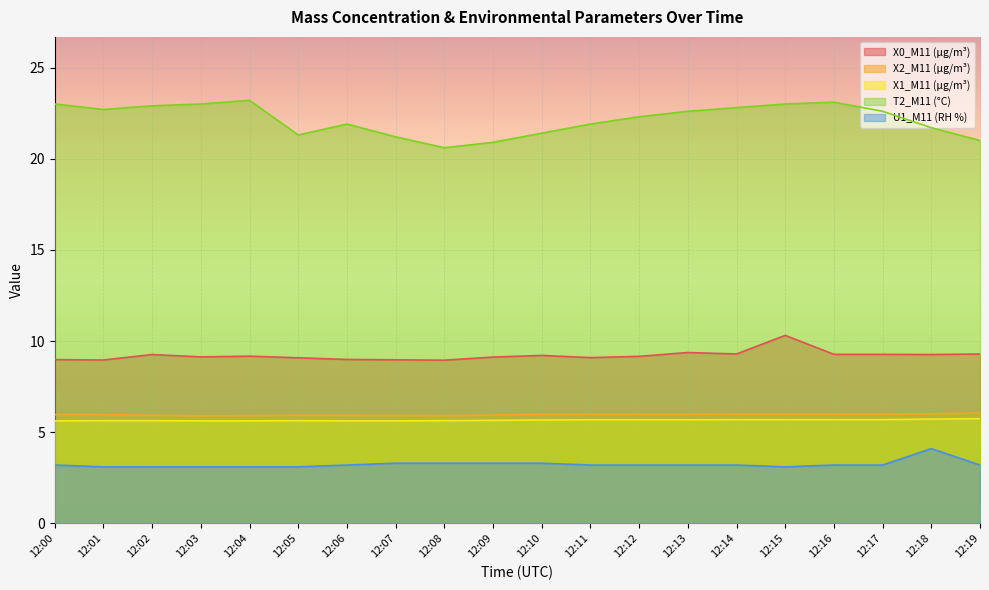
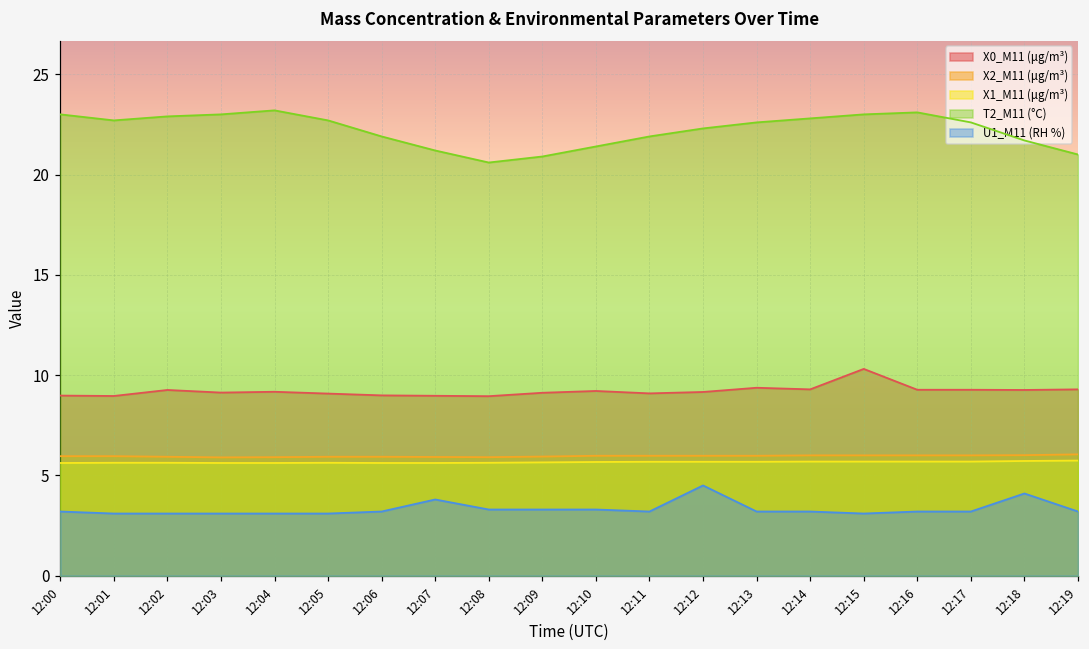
  {
    "X0_M11 (μg/m³)": {
      "12:00": 9.0,
      "12:01": 9.0,
      "12:02": 9.3,
      "12:03": 9.1,
      "12:04": 9.2,
      "12:05": 9.1,
      "12:06": 9.0,
      "12:07": 9.0,
      "12:08": 9.0,
      "12:09": 9.1,
      "12:10": 9.2,
      "12:11": 9.1,
      "12:12": 9.2,
      "12:13": 9.4,
      "12:14": 9.3,
      "12:15": 10.3,
      "12:16": 9.3,
      "12:17": 9.3,
      "12:18": 9.3,
      "12:19": 9.3
    },
    "T2_M11 (°C)": {
      "12:00": 23.0,
      "12:01": 22.7,
      "12:02": 22.9,
      "12:03": 23.0,
      "12:04": 23.2,
-     "12:05": 21.3,
+     "12:05": 22.7,
      "12:06": 21.9,
      "12:07": 21.2,
      "12:08": 20.6,
      "12:09": 20.9,
      "12:10": 21.4,
      "12:11": 21.9,
      "12:12": 22.3,
      "12:13": 22.6,
      "12:14": 22.8,
      "12:15": 23.0,
      "12:16": 23.1,
      "12:18": 21.7,
      "12:19": 21.0
    },
    "U1_M11 (RH %)": {
      "12:00": 3.2,
      "12:01": 3.1,
      "12:02": 3.1,
      "12:03": 3.1,
      "12:04": 3.1,
      "12:05": 3.1,
      "12:06": 3.2,
-     "12:07": 3.3,
+     "12:07": 3.8,
      "12:08": 3.3,
      "12:09": 3.3,
      "12:10": 3.3,
      "12:11": 3.2,
-     "12:12": 3.2,
+     "12:12": 4.5,
      "12:13": 3.2,
      "12:14": 3.2,
      "12:15": 3.1,
      "12:16": 3.2,
      "12:17": 3.2,
      "12:18": 4.1,
      "12:19": 3.2
    }
  }
